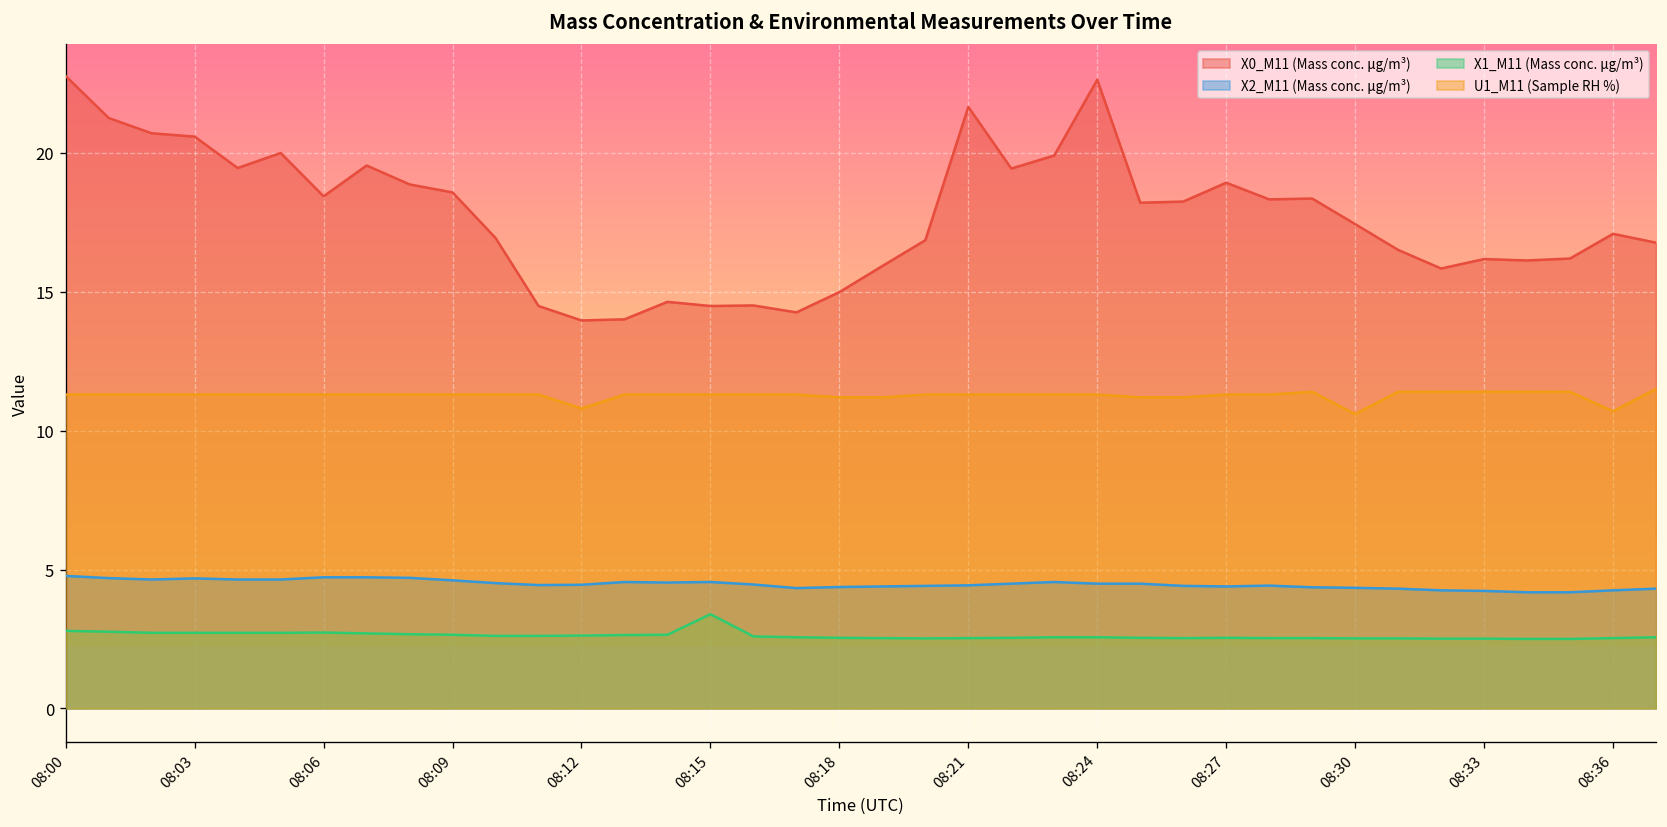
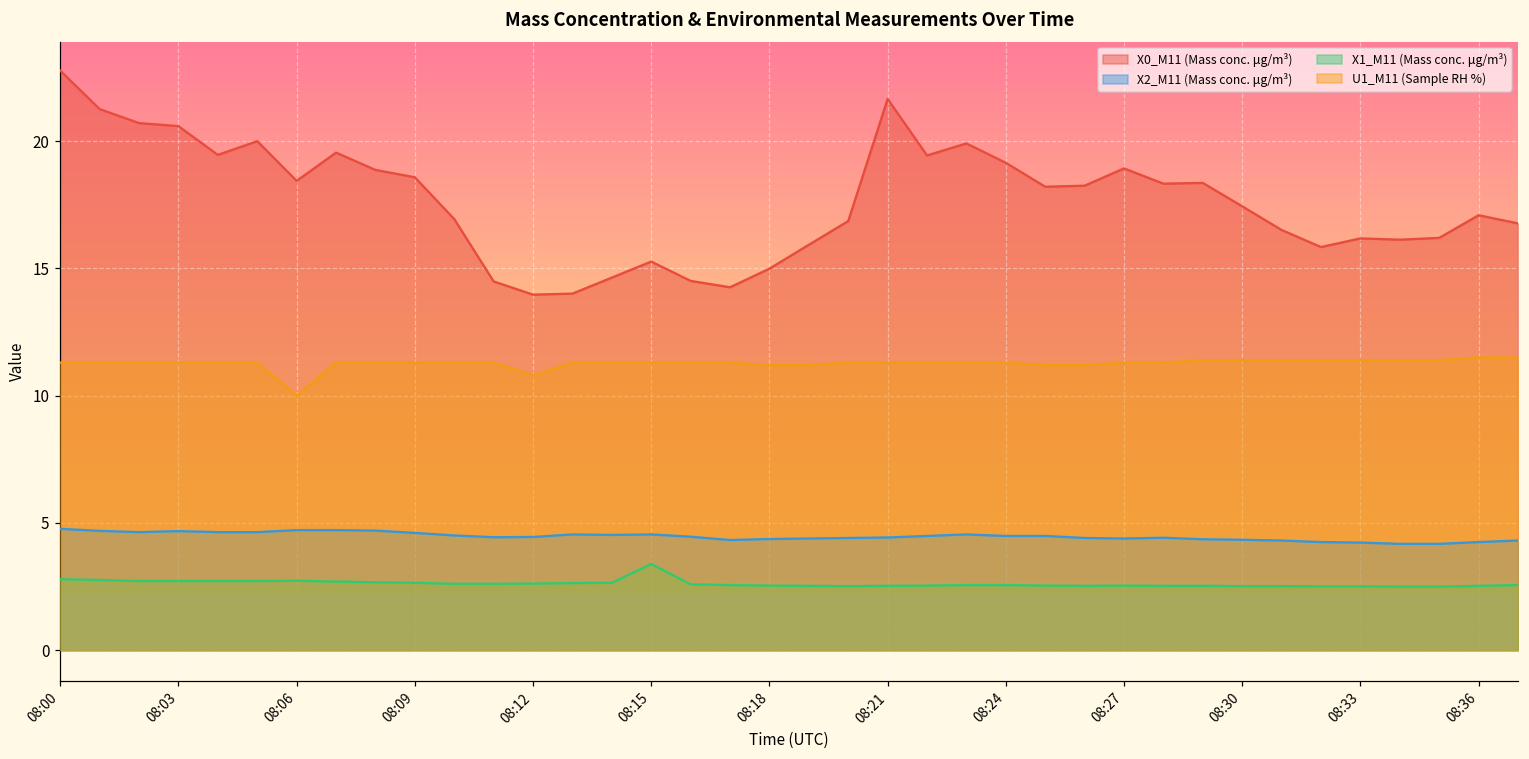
  {
    "X0_M11 (Mass conc. μg/m³)": {
      "08:00": 22.8,
      "08:03": 20.6,
      "08:06": 18.4,
      "08:09": 18.6,
      "08:12": 14.0,
-     "08:15": 14.5,
+     "08:15": 15.3,
      "08:18": 15.0,
      "08:21": 21.7,
-     "08:24": 22.6,
+     "08:24": 19.2,
      "08:27": 18.9,
      "08:30": 17.4,
      "08:33": 16.2,
      "08:36": 17.1
    },
    "X2_M11 (Mass conc. μg/m³)": {
      "08:00": 4.8,
      "08:03": 4.7,
      "08:06": 4.7,
      "08:09": 4.6,
      "08:12": 4.5,
      "08:15": 4.6,
      "08:18": 4.4,
      "08:21": 4.4,
      "08:24": 4.5,
      "08:27": 4.4,
      "08:30": 4.3,
      "08:33": 4.2,
      "08:36": 4.3
    },
    "X1_M11 (Mass conc. μg/m³)": {
      "08:00": 2.8,
      "08:03": 2.7,
      "08:06": 2.7,
      "08:09": 2.7,
      "08:12": 2.6,
      "08:15": 3.4,
      "08:18": 2.5,
      "08:21": 2.5,
      "08:24": 2.6,
      "08:27": 2.5,
      "08:30": 2.5,
      "08:33": 2.5,
      "08:36": 2.5
    },
    "U1_M11 (Sample RH %)": {
      "08:00": 11.3,
      "08:03": 11.3,
-     "08:06": 11.3,
+     "08:06": 10.0,
      "08:09": 11.3,
      "08:12": 10.8,
      "08:15": 11.3,
      "08:18": 11.2,
      "08:21": 11.3,
      "08:24": 11.3,
      "08:27": 11.3,
-     "08:30": 10.6,
+     "08:30": 11.4,
      "08:33": 11.4,
-     "08:36": 10.7
+     "08:36": 11.5
    }
  }
